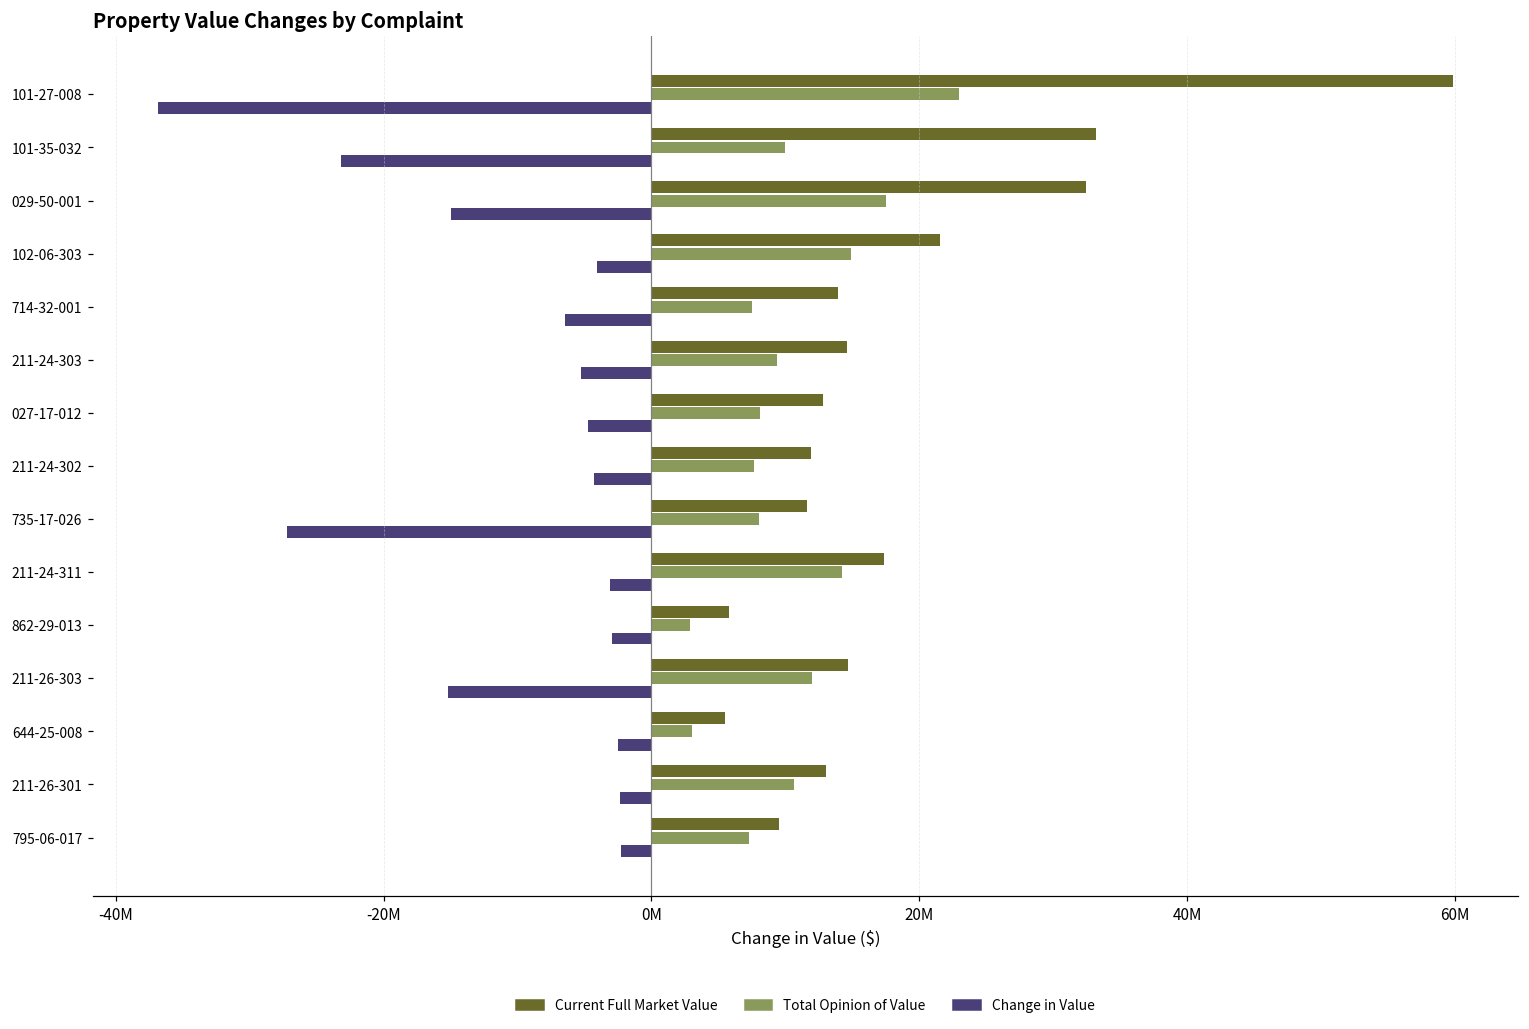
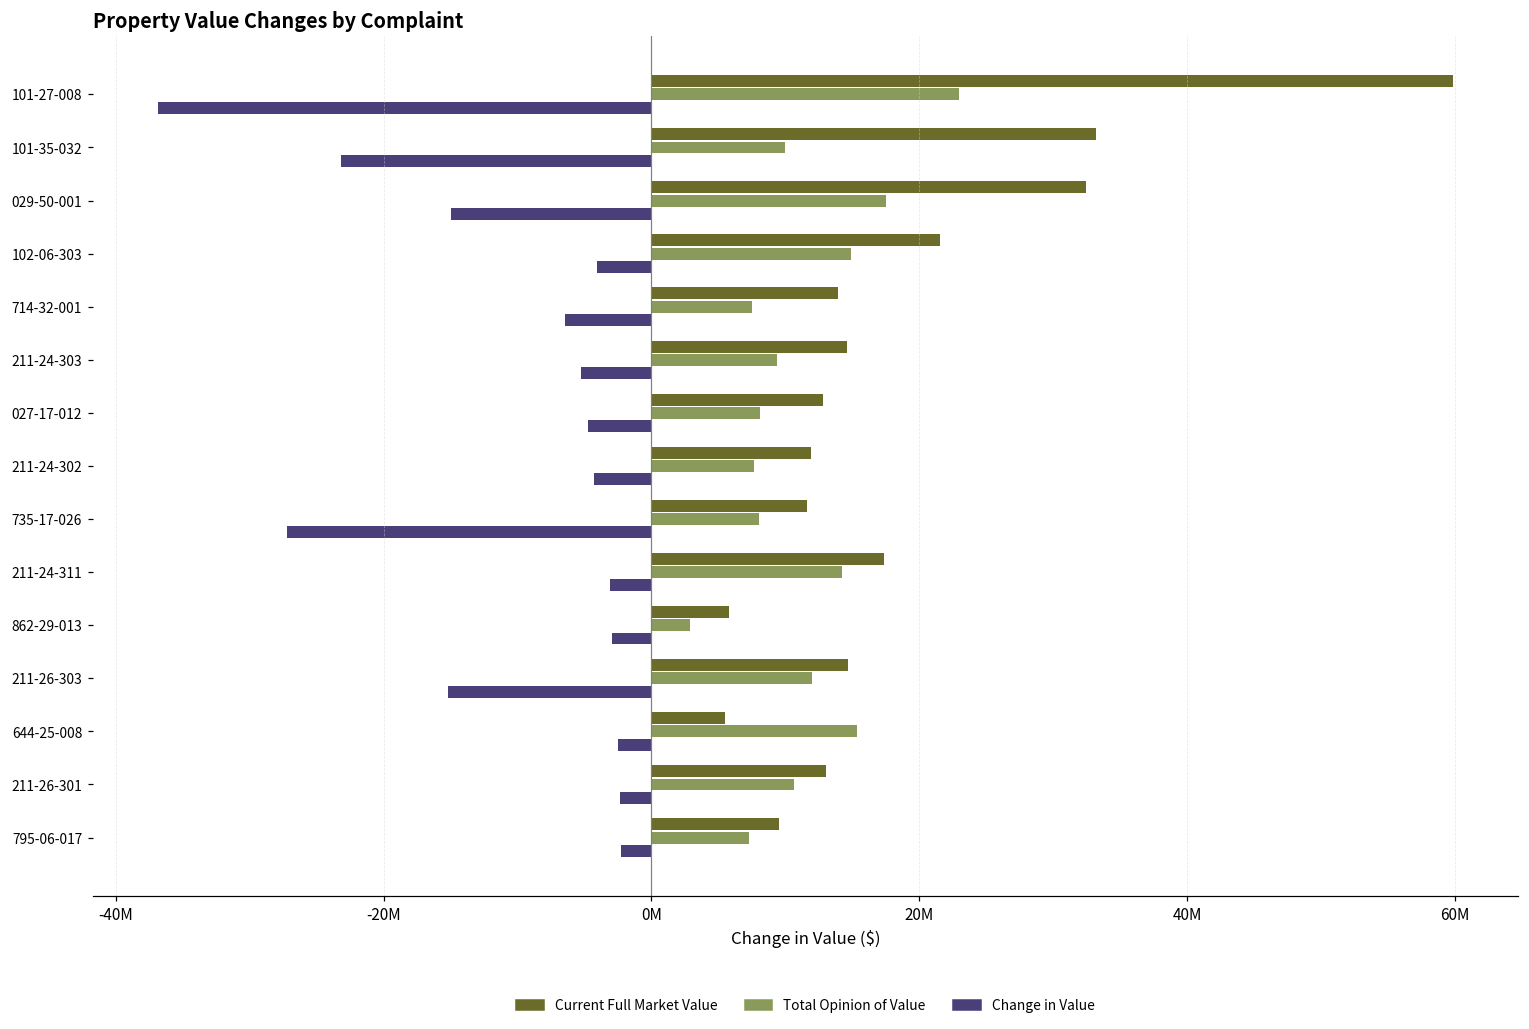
  {
    "Current Full Market Value": {
      "101-27-008": 59900000,
      "101-35-032": 33200000,
      "029-50-001": 32500000,
      "102-06-303": 21500000,
      "714-32-001": 14000000,
      "211-24-303": 14600000,
      "027-17-012": 12800000,
      "211-24-302": 11900000,
      "735-17-026": 11600000,
      "211-24-311": 17300000,
      "862-29-013": 5800000,
      "211-26-303": 14700000,
      "644-25-008": 5500000,
      "211-26-301": 13000000,
      "795-06-017": 9500000
    },
    "Total Opinion of Value": {
      "101-27-008": 23000000,
      "101-35-032": 10000000,
      "029-50-001": 17500000,
      "102-06-303": 14900000,
      "714-32-001": 7500000,
      "211-24-303": 9400000,
      "027-17-012": 8100000,
      "211-24-302": 7600000,
      "735-17-026": 8000000,
      "211-24-311": 14200000,
      "862-29-013": 2800000,
      "211-26-303": 12000000,
-     "644-25-008": 3000000,
+     "644-25-008": 15400000,
      "211-26-301": 10700000,
      "795-06-017": 7300000
    },
    "Change in Value": {
      "101-27-008": -36900000,
      "101-35-032": -23200000,
      "029-50-001": -15000000,
      "102-06-303": -4100000,
      "714-32-001": -6500000,
      "211-24-303": -5200000,
      "027-17-012": -4700000,
      "211-24-302": -4300000,
      "735-17-026": -27200000,
      "211-24-311": -3100000,
      "862-29-013": -2900000,
      "211-26-303": -15200000,
      "644-25-008": -2500000,
      "211-26-301": -2400000,
      "795-06-017": -2300000
    }
  }
